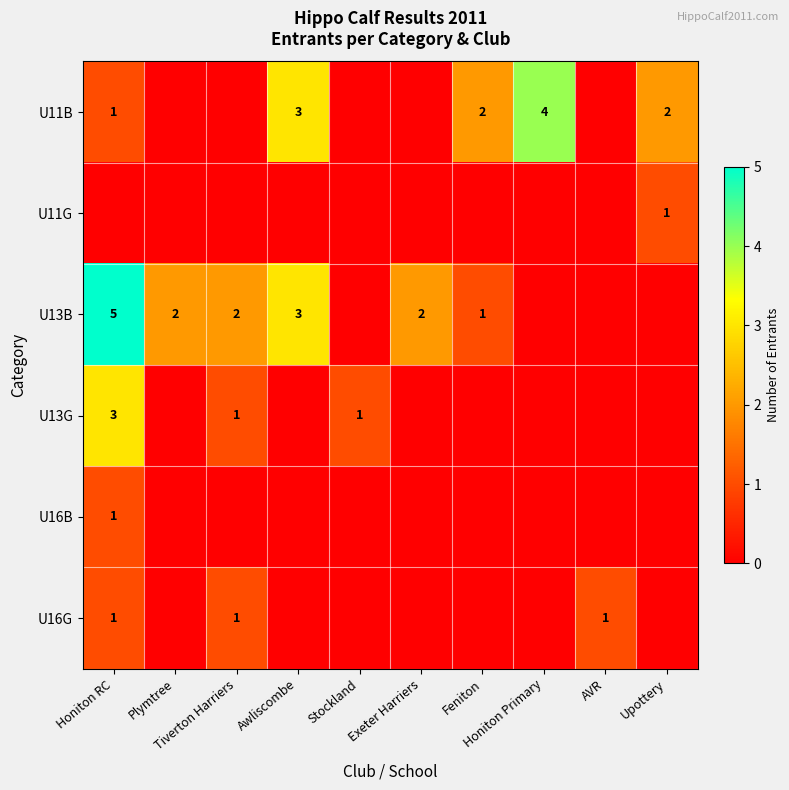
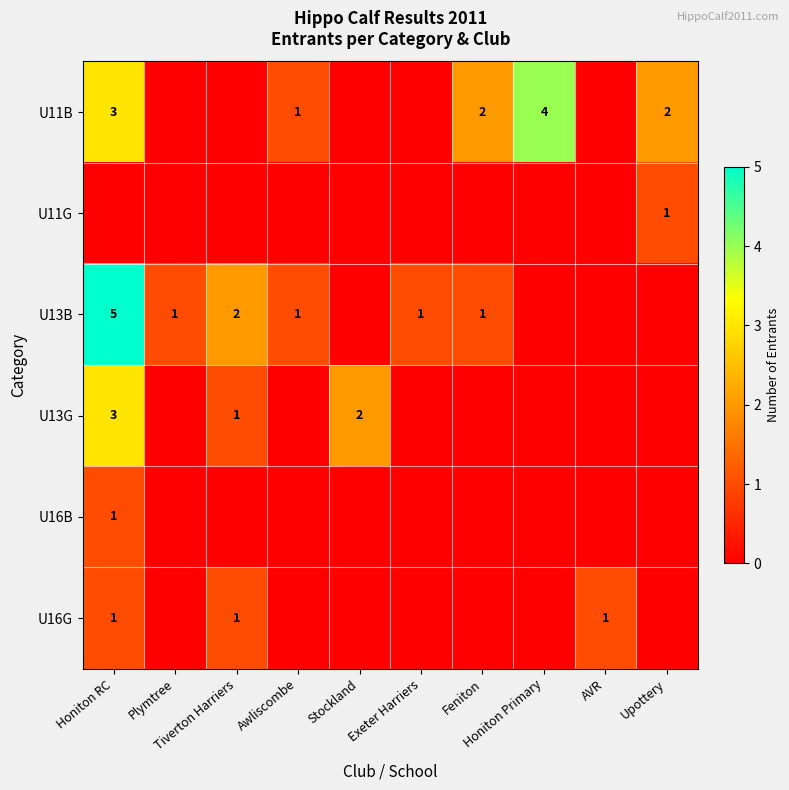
  {
    "U11B": {
-     "Honiton RC": 1,
-     "Awliscombe": 3,
+     "Honiton RC": 3,
+     "Awliscombe": 1,
      "Feniton": 2,
      "Honiton Primary": 4,
      "Upottery": 2
    },
    "U11G": {
      "Upottery": 1
    },
    "U13B": {
      "Honiton RC": 5,
-     "Plymtree": 2,
+     "Plymtree": 1,
      "Tiverton Harriers": 2,
-     "Awliscombe": 3,
-     "Exeter Harriers": 2,
+     "Awliscombe": 1,
+     "Exeter Harriers": 1,
      "Feniton": 1
    },
    "U13G": {
      "Honiton RC": 3,
      "Tiverton Harriers": 1,
-     "Stockland": 1
+     "Stockland": 2
    },
    "U16B": {
      "Honiton RC": 1
    },
    "U16G": {
      "Honiton RC": 1,
      "Tiverton Harriers": 1,
      "AVR": 1
    }
  }
